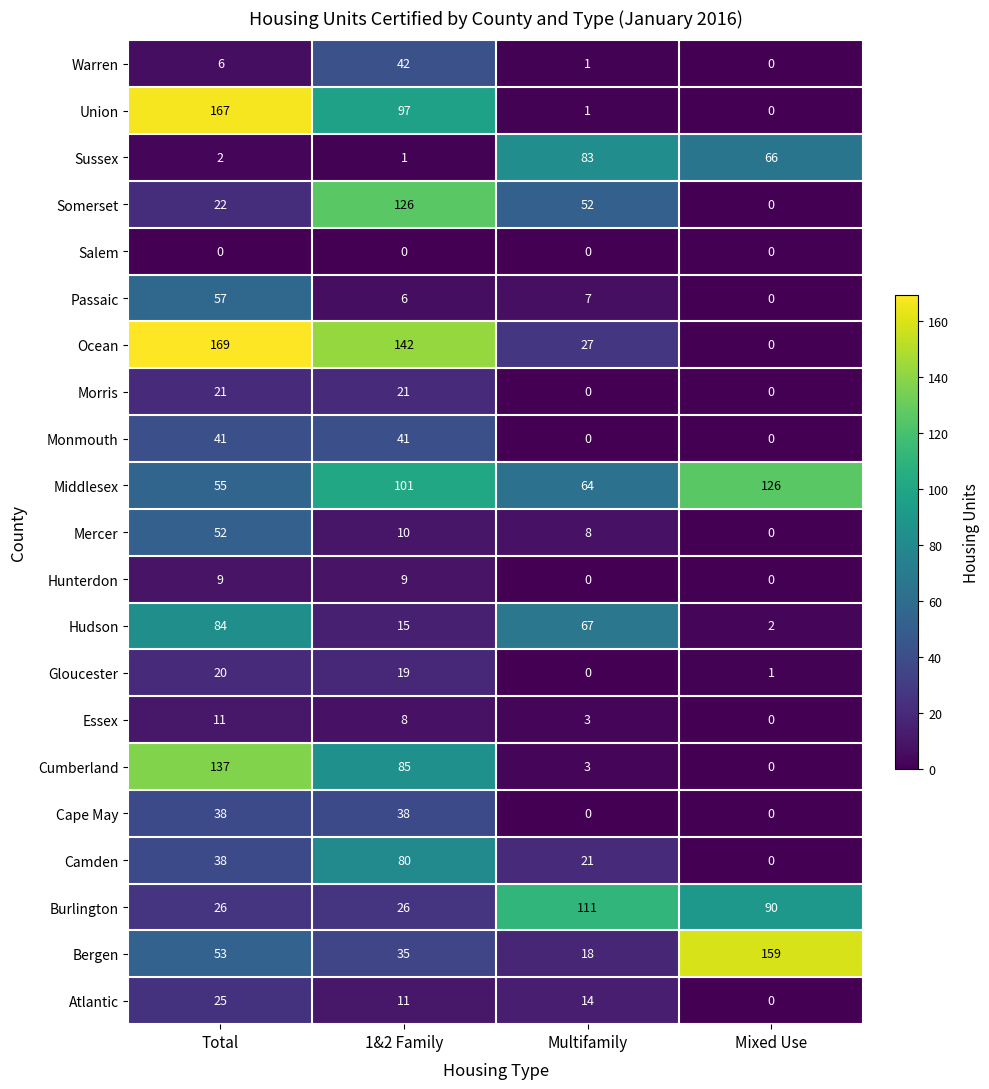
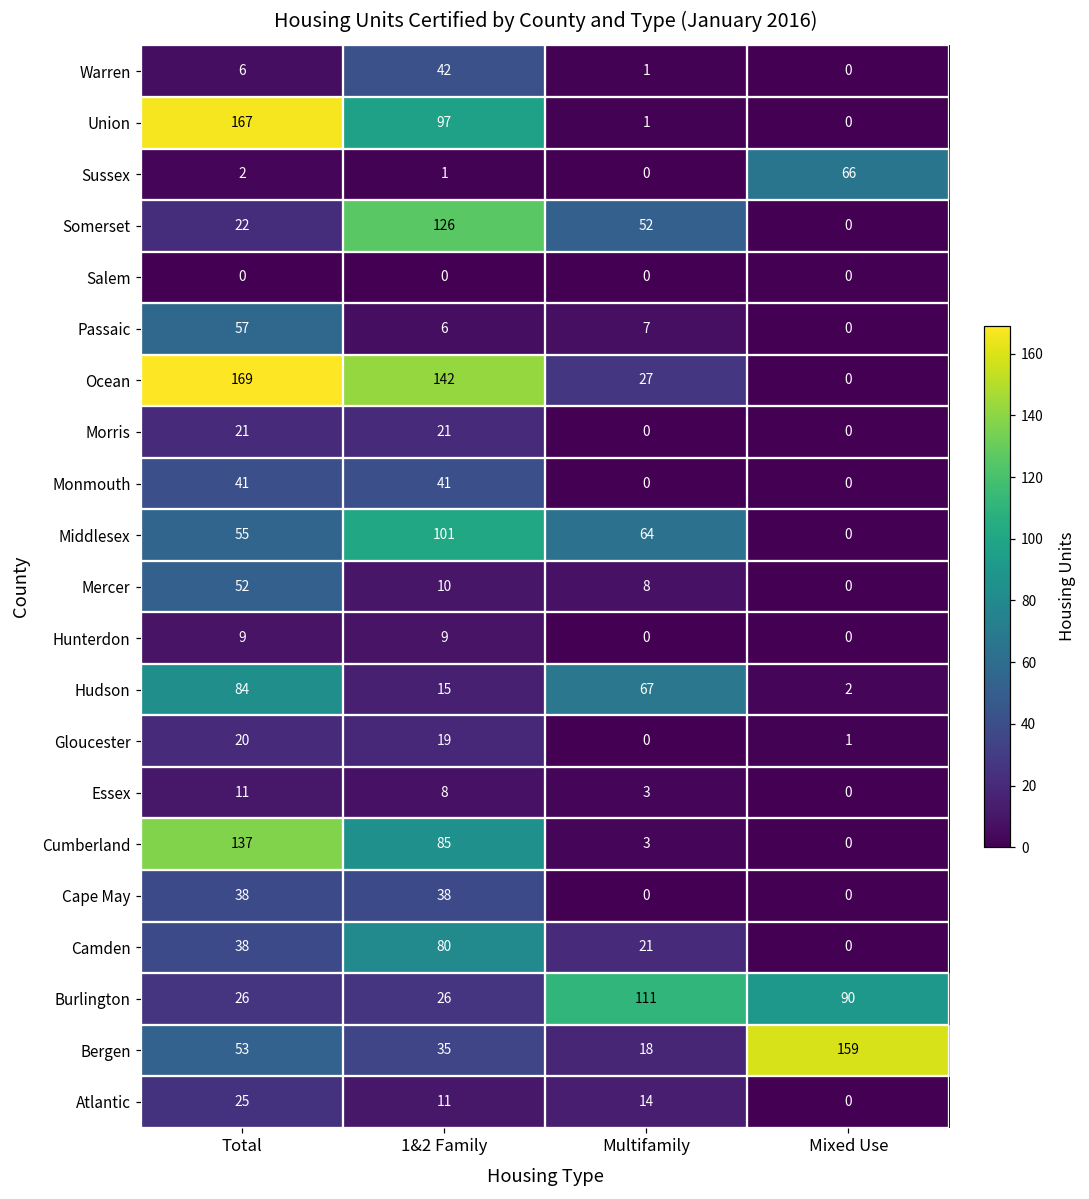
  {
    "Warren": {
      "Total": 6,
      "1&2 Family": 42,
      "Multifamily": 1,
      "Mixed Use": 0
    },
    "Union": {
      "Total": 167,
      "1&2 Family": 97,
      "Multifamily": 1,
      "Mixed Use": 0
    },
    "Sussex": {
      "Total": 2,
      "1&2 Family": 1,
-     "Multifamily": 83,
+     "Multifamily": 0,
      "Mixed Use": 66
    },
    "Somerset": {
      "Total": 22,
      "1&2 Family": 126,
      "Multifamily": 52,
      "Mixed Use": 0
    },
    "Salem": {
      "Total": 0,
      "1&2 Family": 0,
      "Multifamily": 0,
      "Mixed Use": 0
    },
    "Passaic": {
      "Total": 57,
      "1&2 Family": 6,
      "Multifamily": 7,
      "Mixed Use": 0
    },
    "Ocean": {
      "Total": 169,
      "1&2 Family": 142,
      "Multifamily": 27,
      "Mixed Use": 0
    },
    "Morris": {
      "Total": 21,
      "1&2 Family": 21,
      "Multifamily": 0,
      "Mixed Use": 0
    },
    "Monmouth": {
      "Total": 41,
      "1&2 Family": 41,
      "Multifamily": 0,
      "Mixed Use": 0
    },
    "Middlesex": {
      "Total": 55,
      "1&2 Family": 101,
      "Multifamily": 64,
-     "Mixed Use": 126
+     "Mixed Use": 0
    },
    "Mercer": {
      "Total": 52,
      "1&2 Family": 10,
      "Multifamily": 8,
      "Mixed Use": 0
    },
    "Hunterdon": {
      "Total": 9,
      "1&2 Family": 9,
      "Multifamily": 0,
      "Mixed Use": 0
    },
    "Hudson": {
      "Total": 84,
      "1&2 Family": 15,
      "Multifamily": 67,
      "Mixed Use": 2
    },
    "Gloucester": {
      "Total": 20,
      "1&2 Family": 19,
      "Multifamily": 0,
      "Mixed Use": 1
    },
    "Essex": {
      "Total": 11,
      "1&2 Family": 8,
      "Multifamily": 3,
      "Mixed Use": 0
    },
    "Cumberland": {
      "Total": 137,
      "1&2 Family": 85,
      "Multifamily": 3,
      "Mixed Use": 0
    },
    "Cape May": {
      "Total": 38,
      "1&2 Family": 38,
      "Multifamily": 0,
      "Mixed Use": 0
    },
    "Camden": {
      "Total": 38,
      "1&2 Family": 80,
      "Multifamily": 21,
      "Mixed Use": 0
    },
    "Burlington": {
      "Total": 26,
      "1&2 Family": 26,
      "Multifamily": 111,
      "Mixed Use": 90
    },
    "Bergen": {
      "Total": 53,
      "1&2 Family": 35,
      "Multifamily": 18,
      "Mixed Use": 159
    },
    "Atlantic": {
      "Total": 25,
      "1&2 Family": 11,
      "Multifamily": 14,
      "Mixed Use": 0
    }
  }
